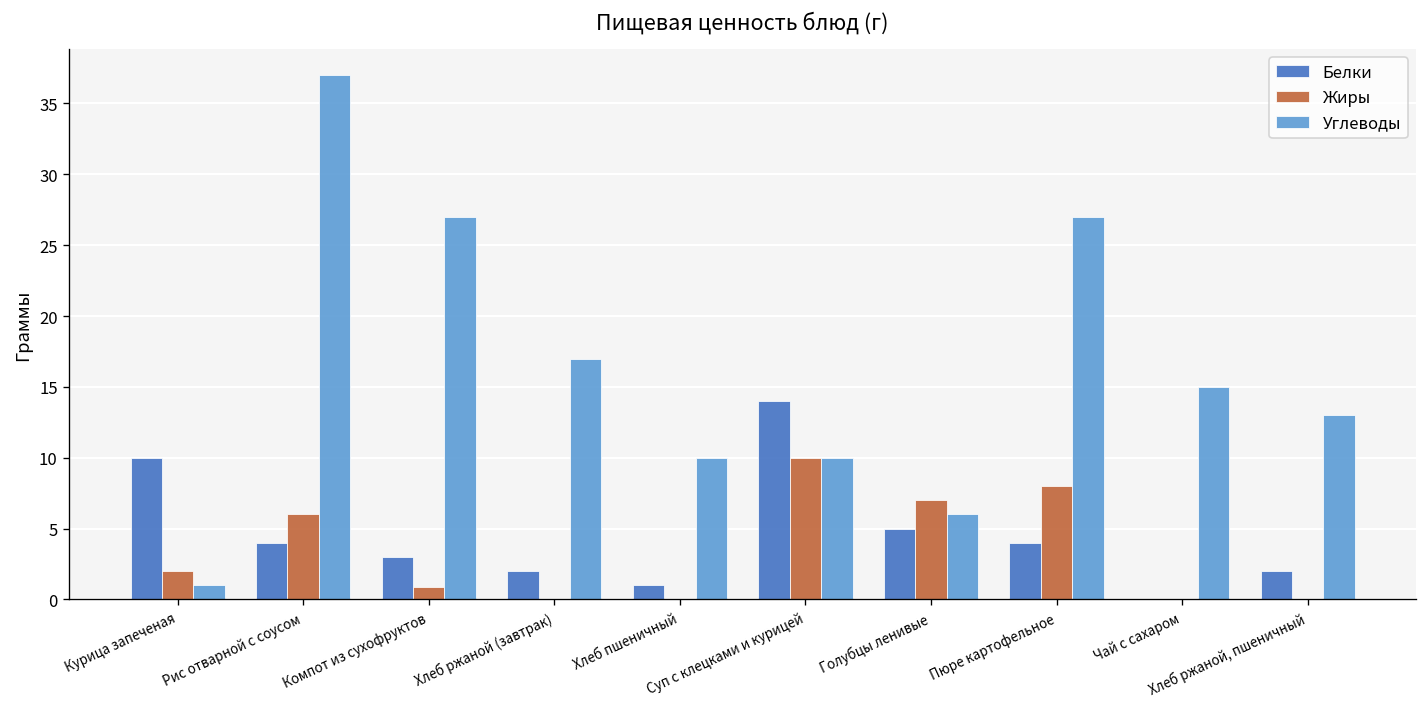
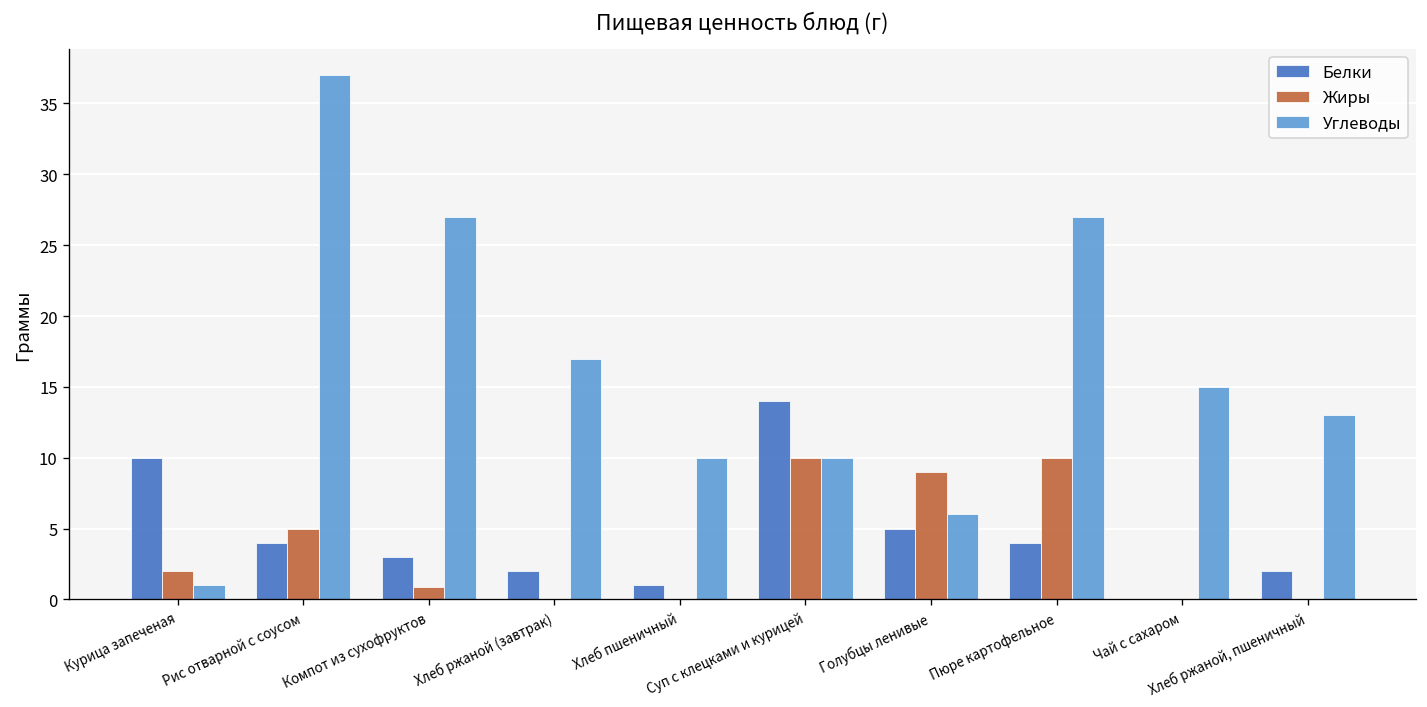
  {
    "Жиры": {
      "Курица запеченая": 2,
-     "Рис отварной с соусом": 6,
+     "Рис отварной с соусом": 5,
      "Компот из сухофруктов": 1,
      "Хлеб ржаной (завтрак)": 0,
      "Хлеб пшеничный": 0,
      "Суп с клецками и курицей": 10,
-     "Голубцы ленивые": 7,
-     "Пюре картофельное": 8,
+     "Голубцы ленивые": 9,
+     "Пюре картофельное": 10,
      "Чай с сахаром": 0,
      "Хлеб ржаной, пшеничный": 0
    }
  }
